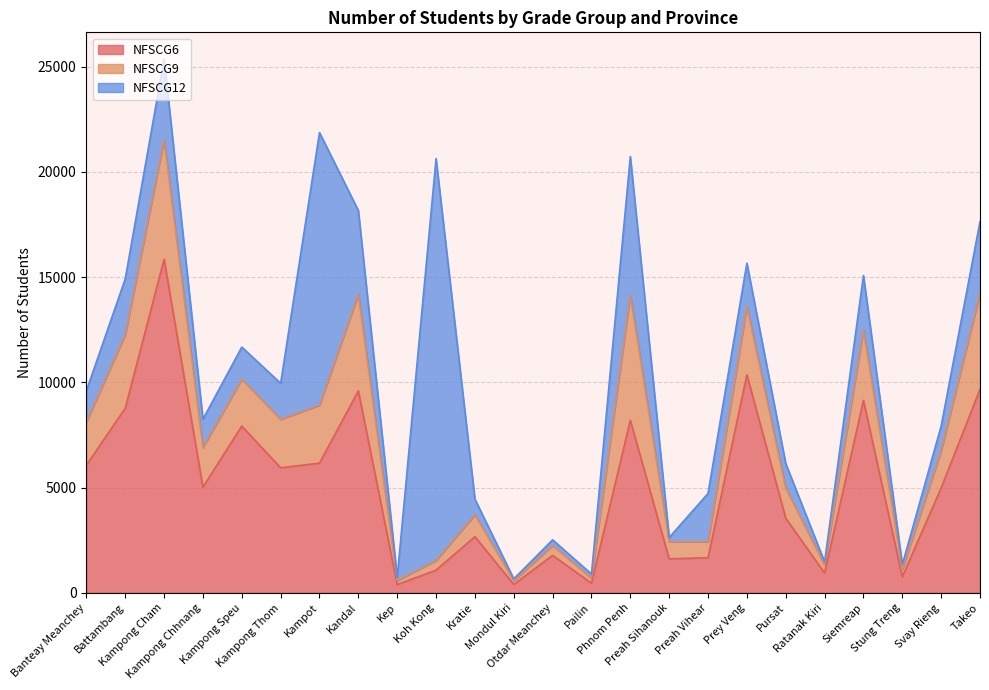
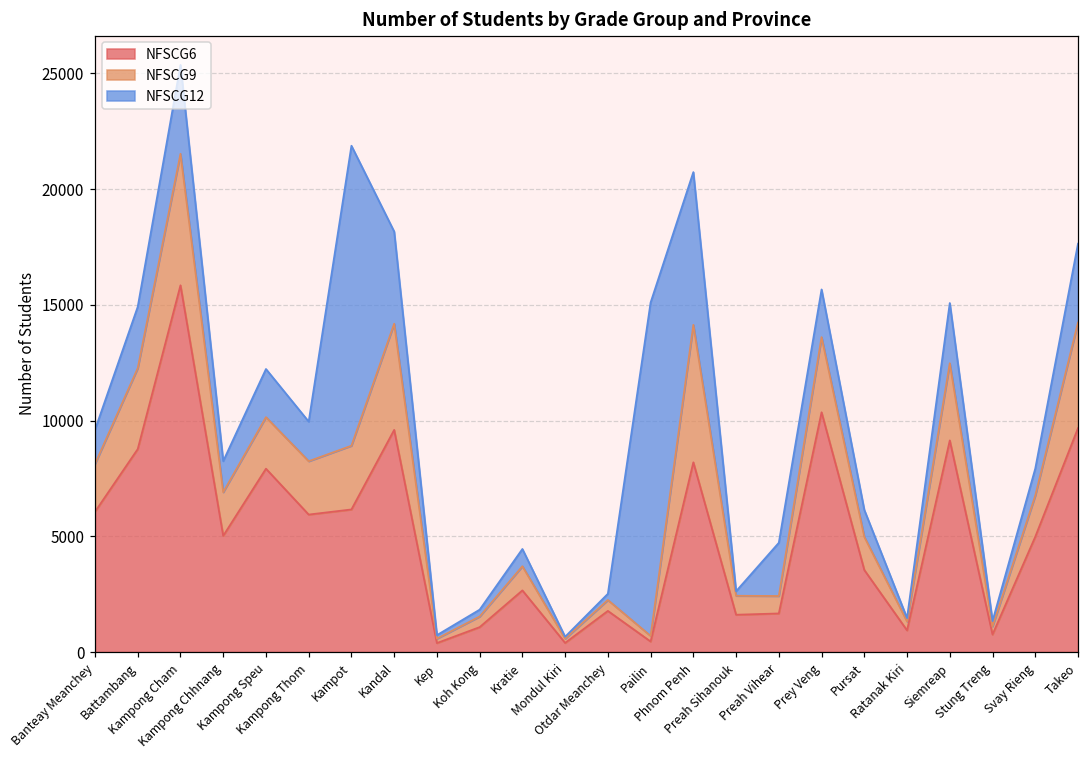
  {
    "NFSCG12": {
      "Banteay Meanchey": 1500,
      "Battambang": 2700,
      "Kampong Chhnang": 1300,
-     "Kampong Speu": 1500,
+     "Kampong Speu": 2100,
      "Kampong Thom": 1700,
      "Kampot": 13000,
      "Kandal": 4000,
      "Kep": 200,
-     "Koh Kong": 19100,
+     "Koh Kong": 300,
      "Kratie": 700,
      "Otdar Meanchey": 300,
-     "Pailin": 200,
+     "Pailin": 14400,
      "Phnom Penh": 6600,
      "Preah Sihanouk": 200,
      "Preah Vihear": 2300,
      "Prey Veng": 2100,
      "Pursat": 1200,
      "Ratanak Kiri": 100,
      "Siemreap": 2600,
      "Stung Treng": 200,
      "Svay Rieng": 1200,
      "Takeo": 3400
    }
  }
